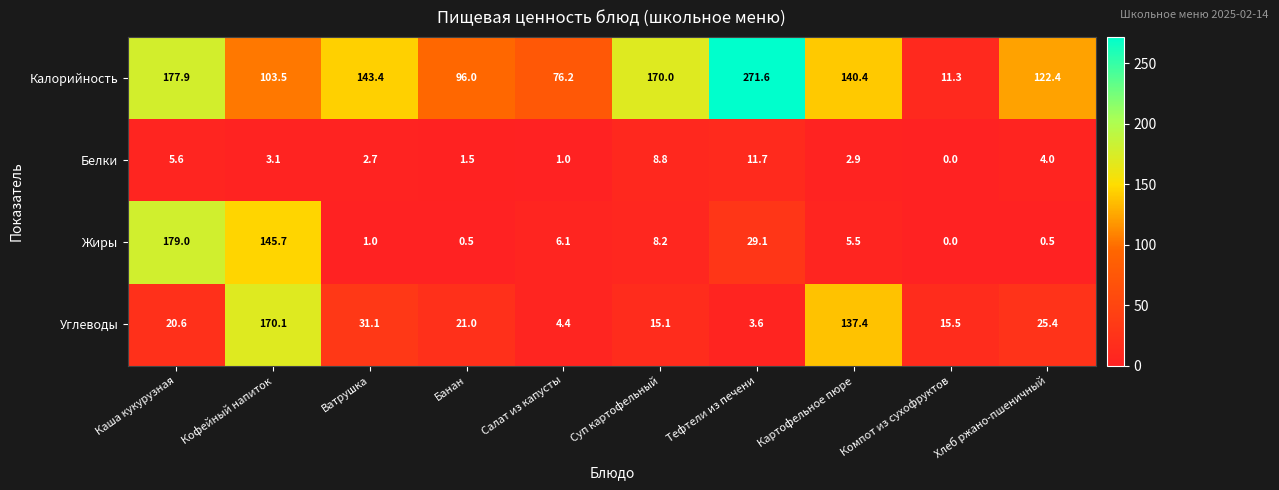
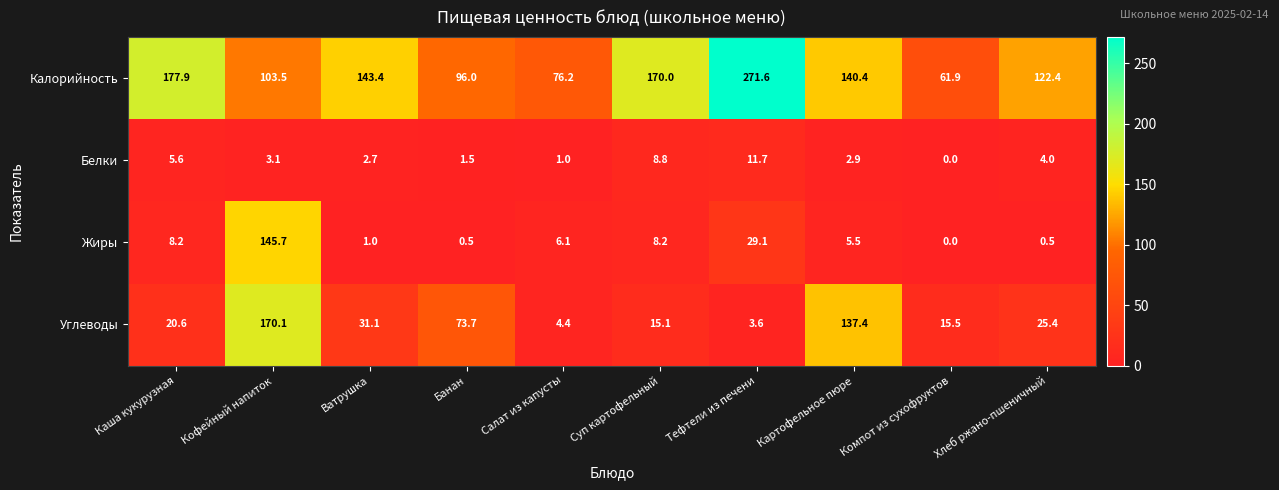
  {
    "Калорийность": {
      "Каша кукурузная": 177.9,
      "Кофейный напиток": 103.5,
      "Ватрушка": 143.4,
      "Банан": 96.0,
      "Салат из капусты": 76.2,
      "Суп картофельный": 170.0,
      "Тефтели из печени": 271.6,
      "Картофельное пюре": 140.4,
-     "Компот из сухофруктов": 11.3,
+     "Компот из сухофруктов": 61.9,
      "Хлеб ржано-пшеничный": 122.4
    },
    "Белки": {
      "Каша кукурузная": 5.6,
      "Кофейный напиток": 3.1,
      "Ватрушка": 2.7,
      "Банан": 1.5,
      "Салат из капусты": 1.0,
      "Суп картофельный": 8.8,
      "Тефтели из печени": 11.7,
      "Картофельное пюре": 2.9,
      "Компот из сухофруктов": 0.0,
      "Хлеб ржано-пшеничный": 4.0
    },
    "Жиры": {
-     "Каша кукурузная": 179.0,
+     "Каша кукурузная": 8.2,
      "Кофейный напиток": 145.7,
      "Ватрушка": 1.0,
      "Банан": 0.5,
      "Салат из капусты": 6.1,
      "Суп картофельный": 8.2,
      "Тефтели из печени": 29.1,
      "Картофельное пюре": 5.5,
      "Компот из сухофруктов": 0.0,
      "Хлеб ржано-пшеничный": 0.5
    },
    "Углеводы": {
      "Каша кукурузная": 20.6,
      "Кофейный напиток": 170.1,
      "Ватрушка": 31.1,
-     "Банан": 21.0,
+     "Банан": 73.7,
      "Салат из капусты": 4.4,
      "Суп картофельный": 15.1,
      "Тефтели из печени": 3.6,
      "Картофельное пюре": 137.4,
      "Компот из сухофруктов": 15.5,
      "Хлеб ржано-пшеничный": 25.4
    }
  }
